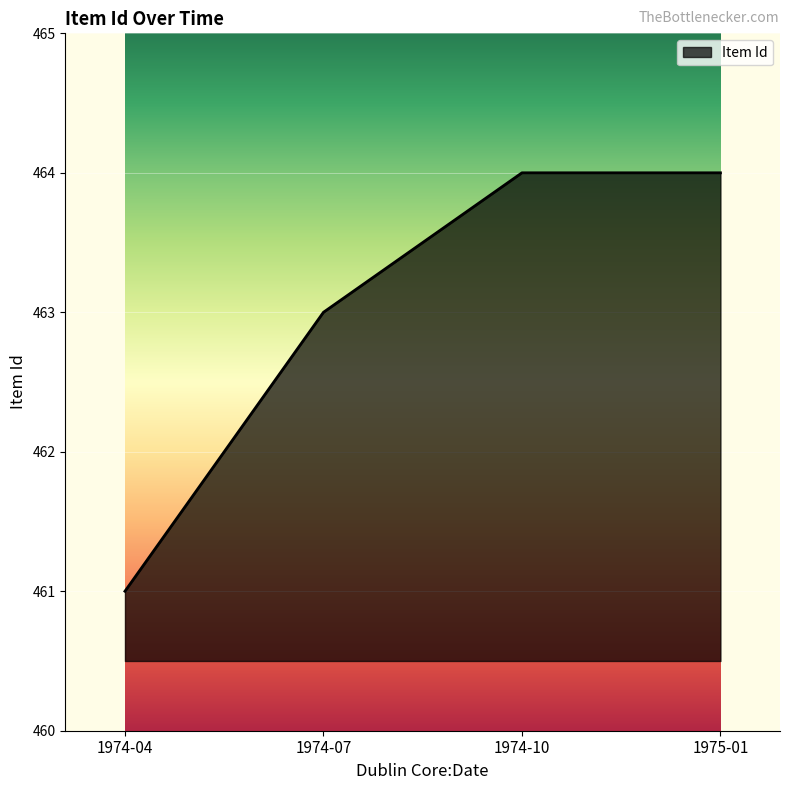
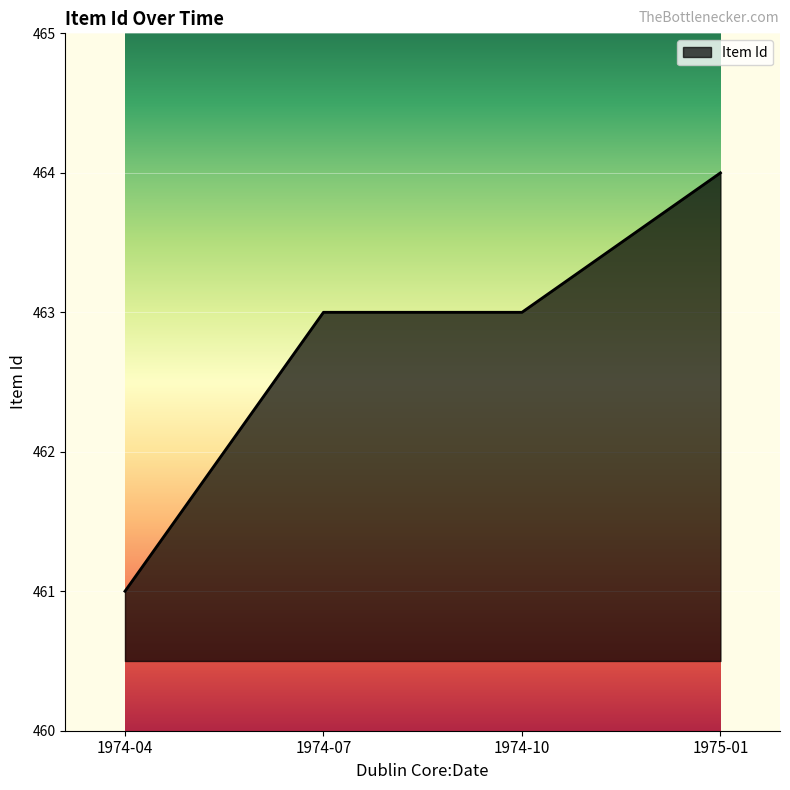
  {
    "1974-04": 461,
    "1974-07": 463,
-   "1974-10": 464,
+   "1974-10": 463,
    "1975-01": 464
  }
